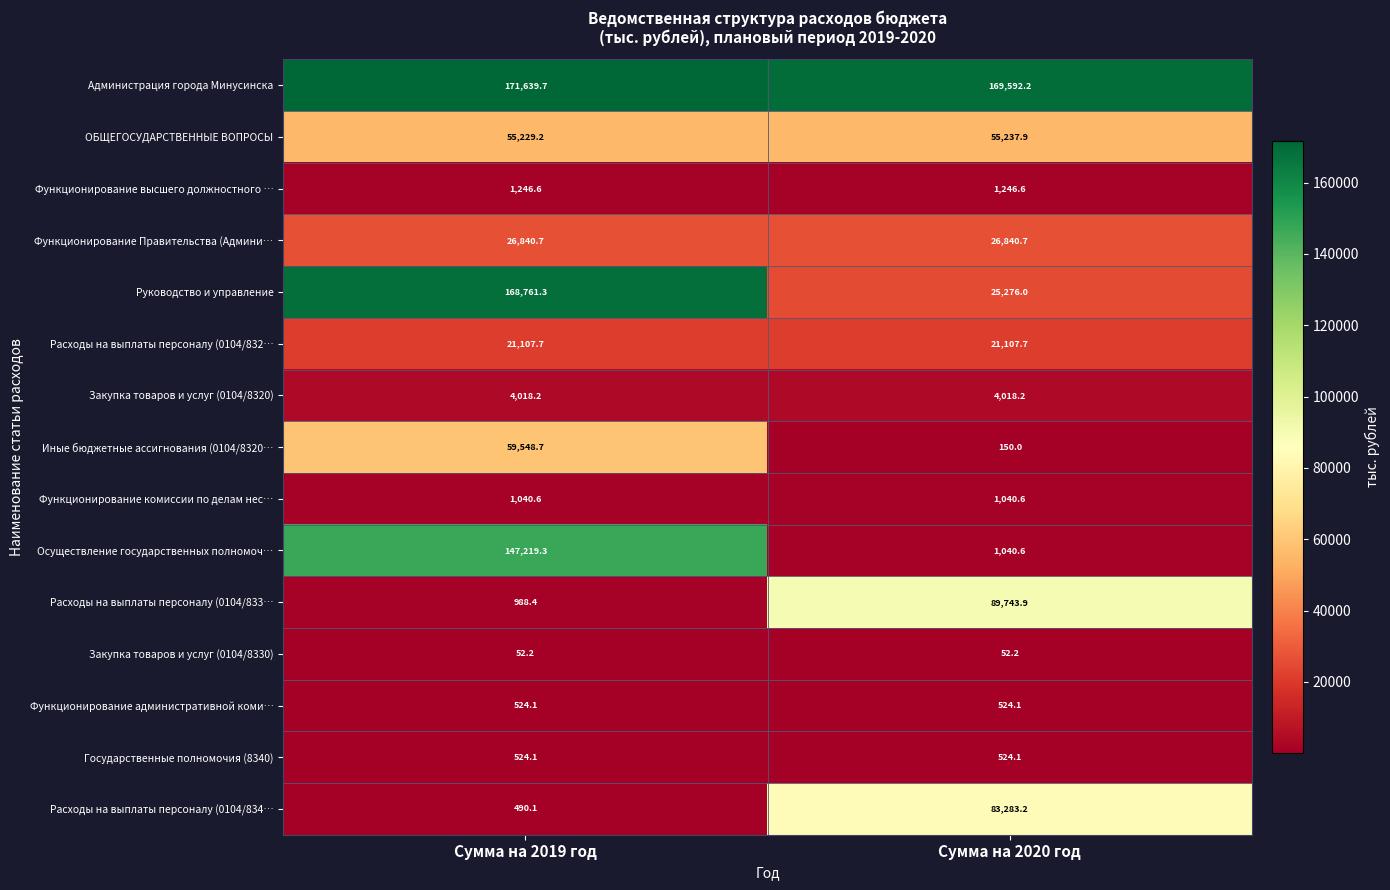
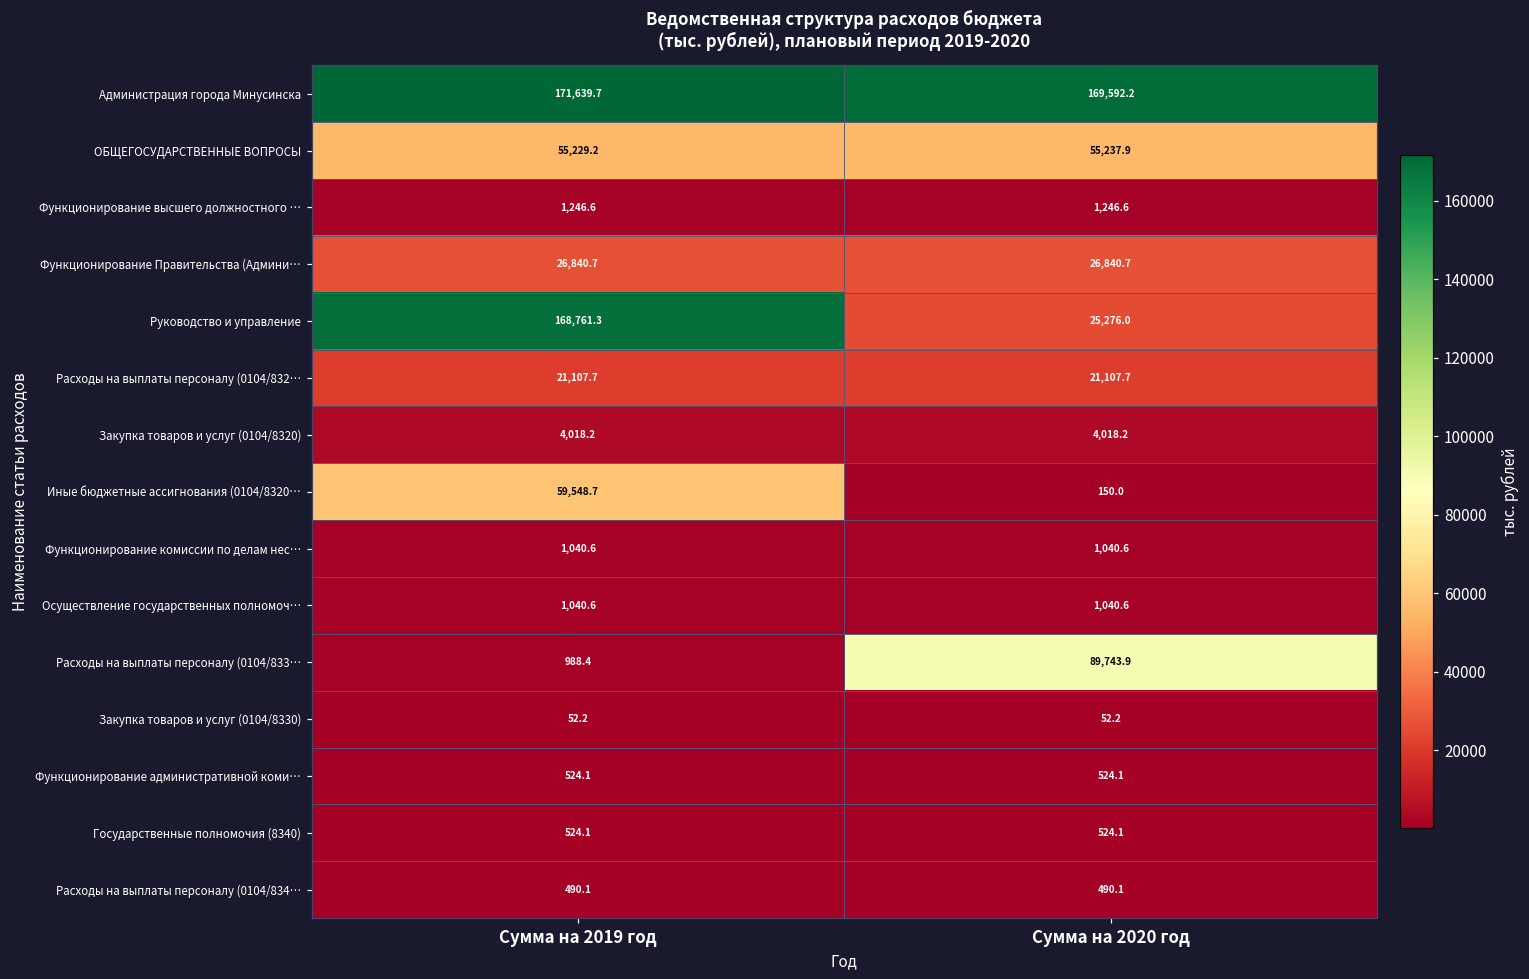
  {
    "Администрация города Минусинска": {
      "Сумма на 2019 год": "171,639.7",
      "Сумма на 2020 год": "169,592.2"
    },
    "ОБЩЕГОСУДАРСТВЕННЫЕ ВОПРОСЫ": {
      "Сумма на 2019 год": "55,229.2",
      "Сумма на 2020 год": "55,237.9"
    },
    "Функционирование высшего должностного …": {
      "Сумма на 2019 год": "1,246.6",
      "Сумма на 2020 год": "1,246.6"
    },
    "Функционирование Правительства (Админи…": {
      "Сумма на 2019 год": "26,840.7",
      "Сумма на 2020 год": "26,840.7"
    },
    "Руководство и управление": {
      "Сумма на 2019 год": "168,761.3",
      "Сумма на 2020 год": "25,276.0"
    },
    "Расходы на выплаты персоналу (0104/832…": {
      "Сумма на 2019 год": "21,107.7",
      "Сумма на 2020 год": "21,107.7"
    },
    "Закупка товаров и услуг (0104/8320)": {
      "Сумма на 2019 год": "4,018.2",
      "Сумма на 2020 год": "4,018.2"
    },
    "Иные бюджетные ассигнования (0104/8320…": {
      "Сумма на 2019 год": "59,548.7",
      "Сумма на 2020 год": "150.0"
    },
    "Функционирование комиссии по делам нес…": {
      "Сумма на 2019 год": "1,040.6",
      "Сумма на 2020 год": "1,040.6"
    },
    "Осуществление государственных полномоч…": {
-     "Сумма на 2019 год": "147,219.3",
+     "Сумма на 2019 год": "1,040.6",
      "Сумма на 2020 год": "1,040.6"
    },
    "Расходы на выплаты персоналу (0104/833…": {
      "Сумма на 2019 год": "988.4",
      "Сумма на 2020 год": "89,743.9"
    },
    "Закупка товаров и услуг (0104/8330)": {
      "Сумма на 2019 год": "52.2",
      "Сумма на 2020 год": "52.2"
    },
    "Функционирование административной коми…": {
      "Сумма на 2019 год": "524.1",
      "Сумма на 2020 год": "524.1"
    },
    "Государственные полномочия (8340)": {
      "Сумма на 2019 год": "524.1",
      "Сумма на 2020 год": "524.1"
    },
    "Расходы на выплаты персоналу (0104/834…": {
      "Сумма на 2019 год": "490.1",
-     "Сумма на 2020 год": "83,283.2"
+     "Сумма на 2020 год": "490.1"
    }
  }
